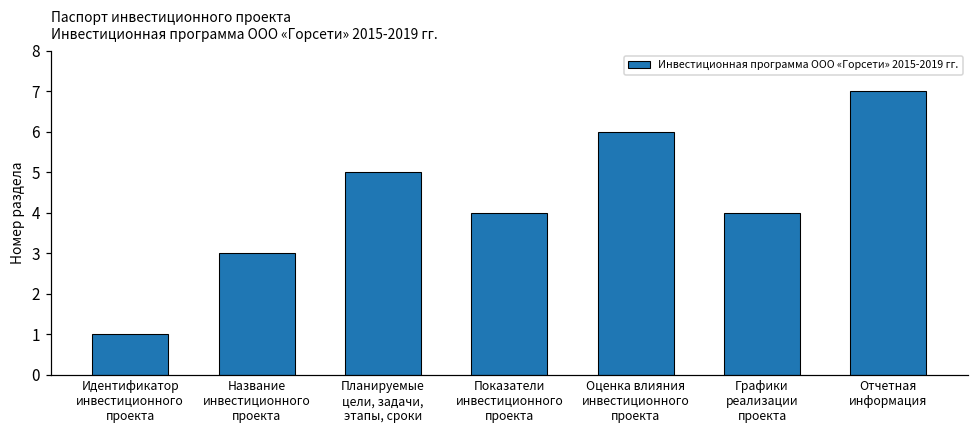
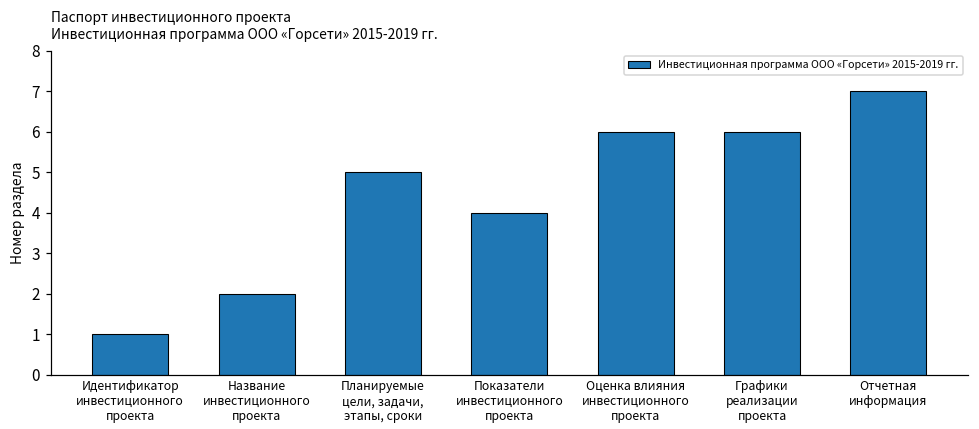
  {
    "Идентификатор инвестиционного проекта": 1,
-   "Название инвестиционного проекта": 3,
+   "Название инвестиционного проекта": 2,
    "Планируемые цели, задачи, этапы, сроки": 5,
    "Показатели инвестиционного проекта": 4,
    "Оценка влияния инвестиционного проекта": 6,
-   "Графики реализации проекта": 4,
+   "Графики реализации проекта": 6,
    "Отчетная информация": 7
  }
